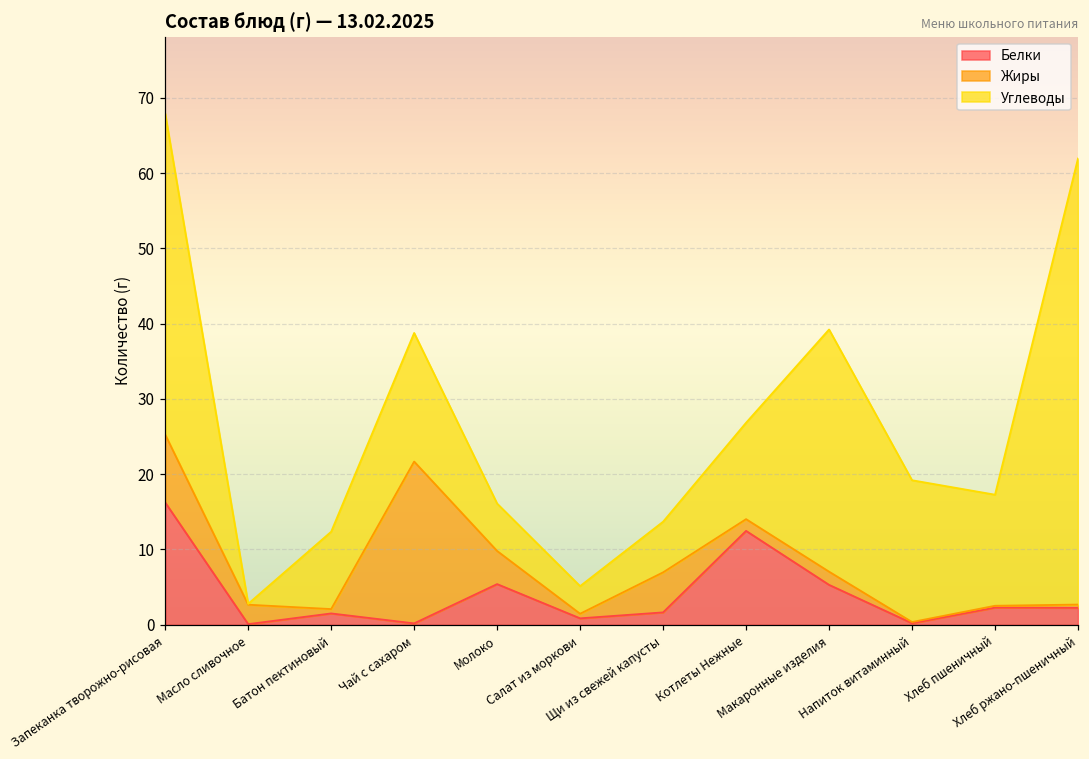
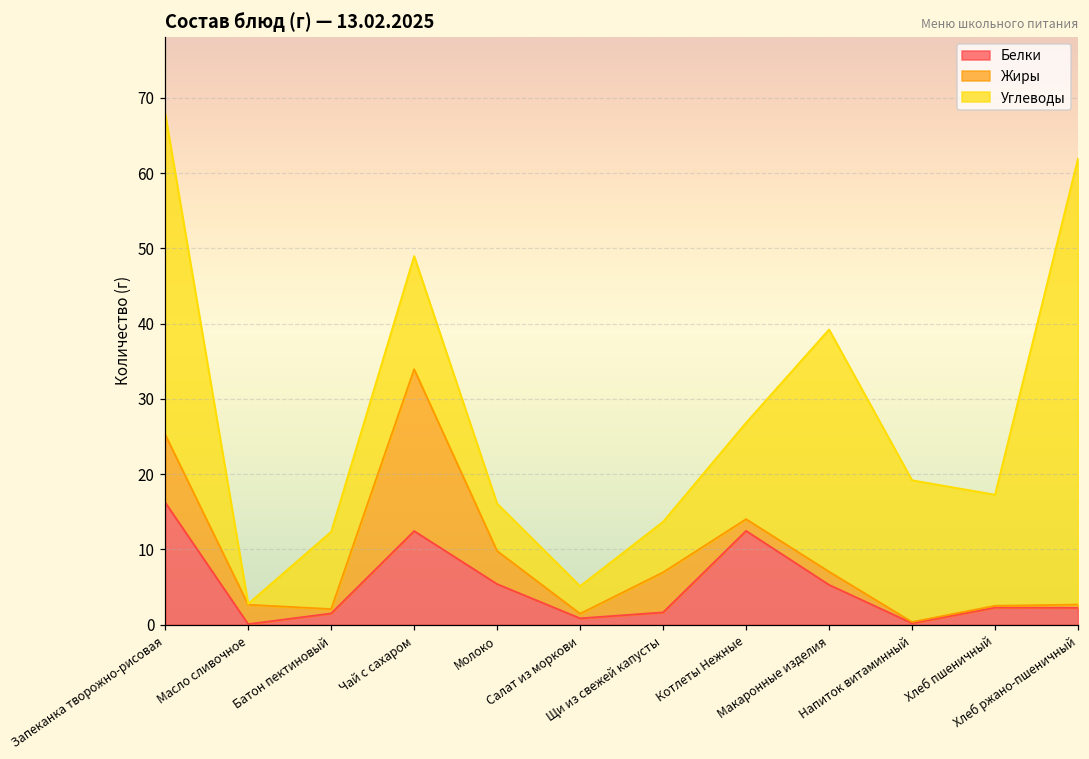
  {
    "Белки": {
      "Запеканка творожно-рисовая": 16,
      "Масло сливочное": 0,
      "Батон пектиновый": 2,
-     "Чай с сахаром": 0,
+     "Чай с сахаром": 12,
      "Молоко": 5,
      "Салат из моркови": 1,
      "Щи из свежей капусты": 2,
      "Котлеты Нежные": 12,
      "Макаронные изделия": 5,
      "Хлеб ржано-пшеничный": 2
    },
    "Жиры": {
      "Запеканка творожно-рисовая": 9,
      "Батон пектиновый": 1,
      "Чай с сахаром": 22,
      "Молоко": 4,
      "Салат из моркови": 1,
      "Щи из свежей капусты": 5,
      "Котлеты Нежные": 2,
      "Макаронные изделия": 2,
      "Хлеб ржано-пшеничный": 0
    },
    "Углеводы": {
      "Запеканка творожно-рисовая": 43,
      "Батон пектиновый": 10,
-     "Чай с сахаром": 17,
+     "Чай с сахаром": 15,
      "Молоко": 6,
      "Салат из моркови": 4,
      "Щи из свежей капусты": 7,
      "Котлеты Нежные": 13,
      "Макаронные изделия": 32,
      "Напиток витаминный": 19,
      "Хлеб пшеничный": 15,
      "Хлеб ржано-пшеничный": 59
    }
  }
